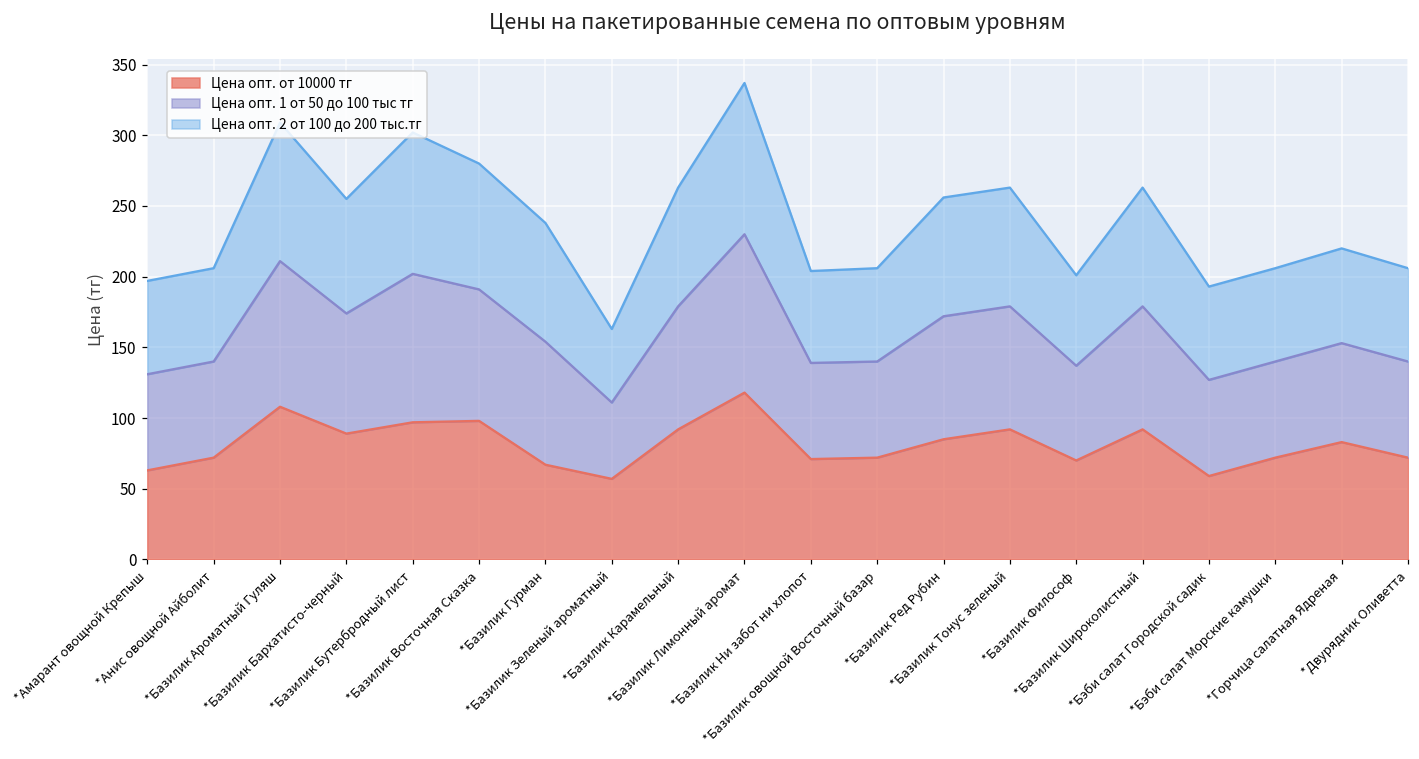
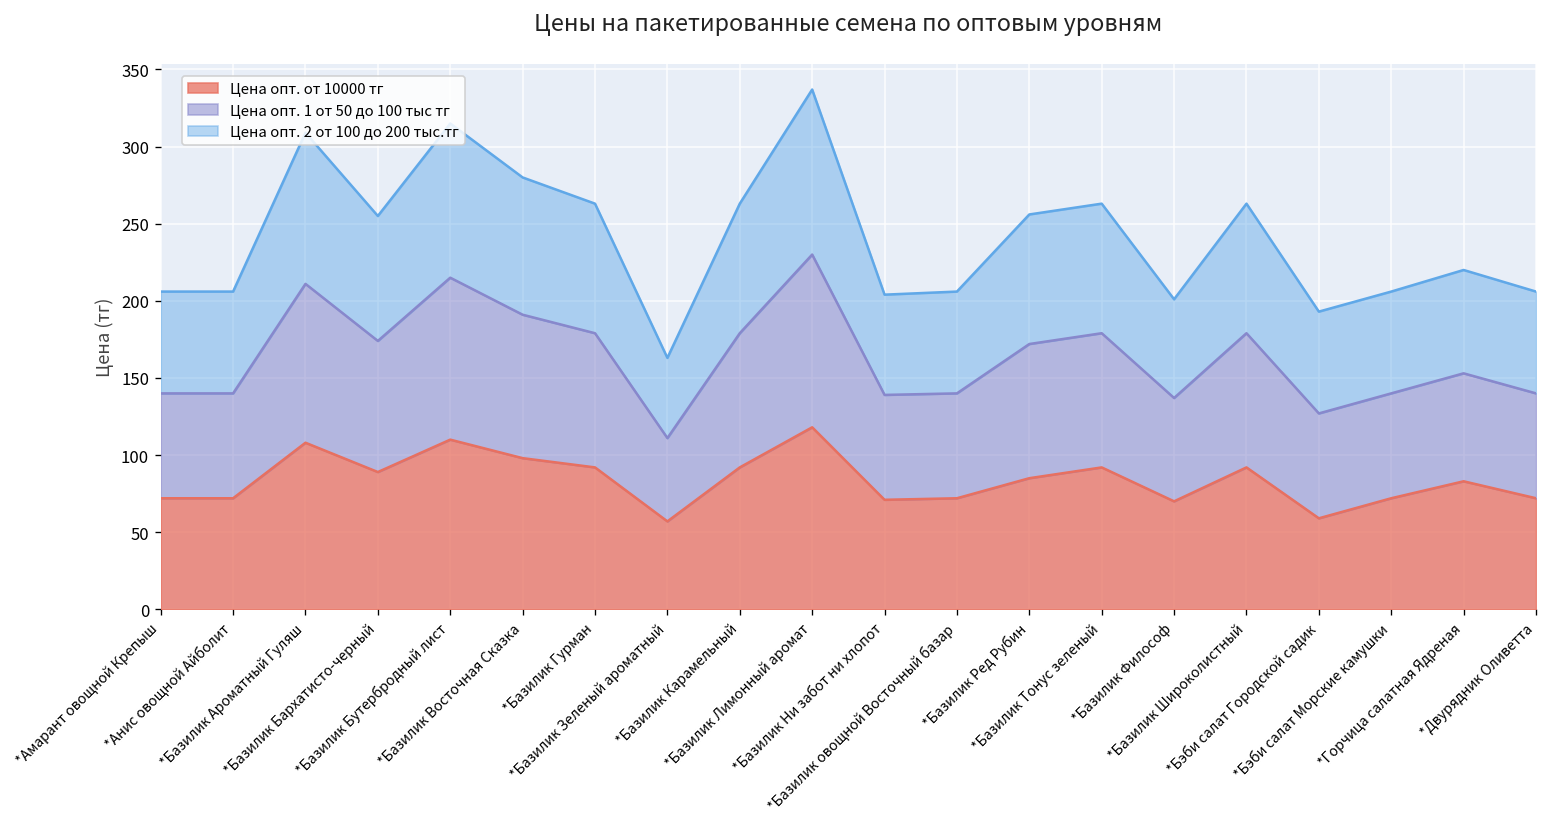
  {
    "Цена опт. от 10000 тг": {
-     "*Амарант овощной Крепыш": 63,
+     "*Амарант овощной Крепыш": 72,
      "*Анис овощной Айболит": 72,
      "*Базилик Ароматный Гуляш": 108,
      "*Базилик Бархатисто-черный": 89,
-     "*Базилик Бутербродный лист": 97,
+     "*Базилик Бутербродный лист": 110,
      "*Базилик Восточная Сказка": 98,
-     "*Базилик Гурман": 67,
+     "*Базилик Гурман": 92,
      "*Базилик Зеленый ароматный": 57,
      "*Базилик Карамельный": 92,
      "*Базилик Лимонный аромат": 118,
      "*Базилик Ни забот ни хлопот": 71,
      "*Базилик овощной Восточный базар": 72,
      "*Базилик Ред Рубин": 85,
      "*Базилик Тонус зеленый": 92,
      "*Базилик Философ": 70,
      "*Базилик Широколистный": 92,
      "*Бэби салат Городской садик": 59,
      "*Бэби салат Морские камушки": 72,
      "*Горчица салатная Ядреная": 83,
      "*Двурядник Оливетта": 72
    }
  }
